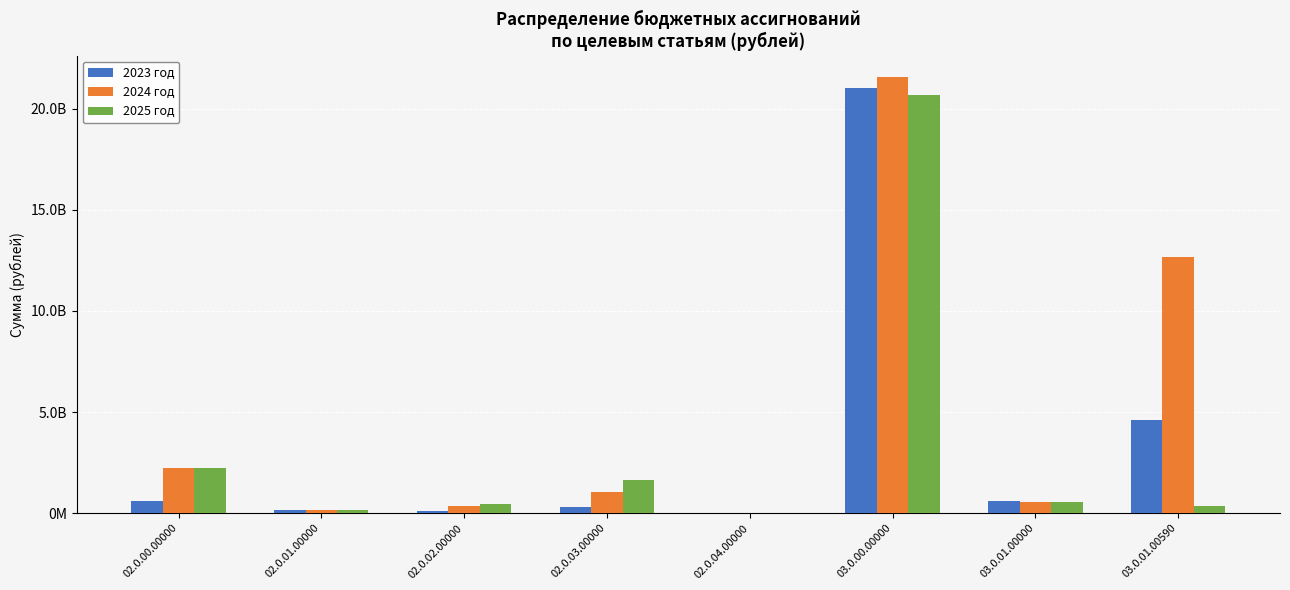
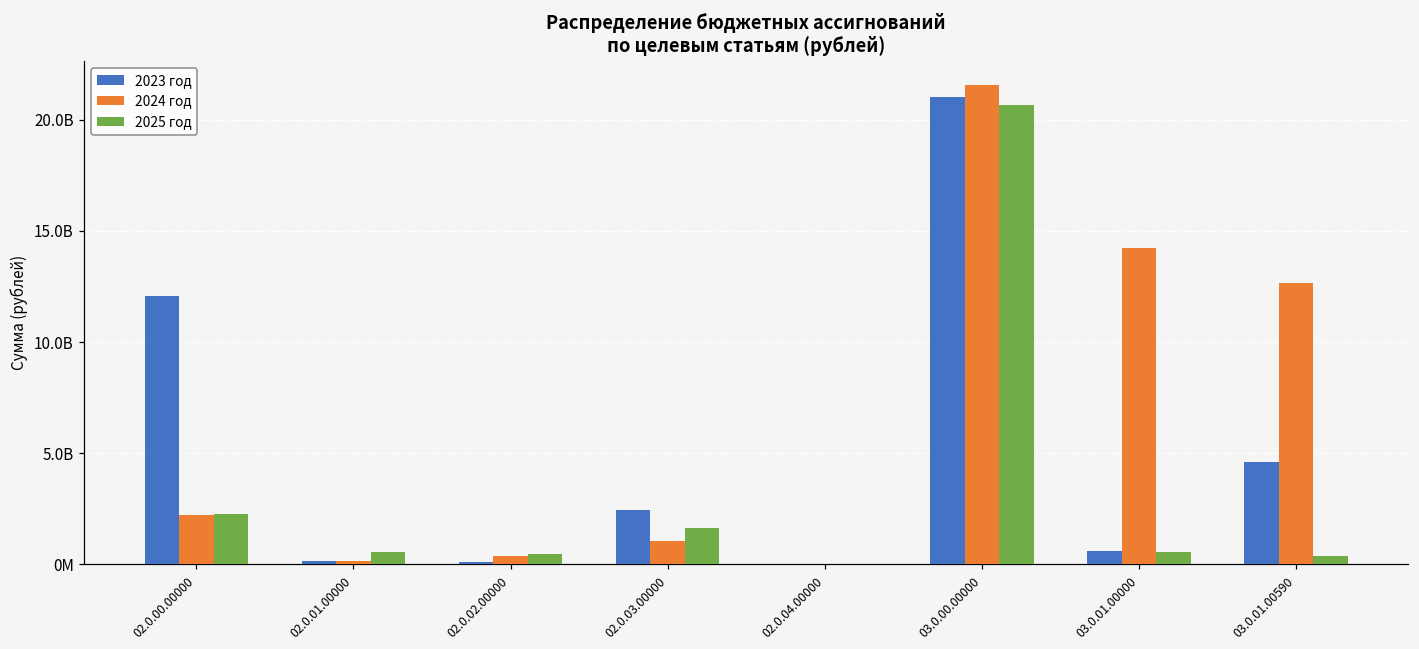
  {
    "2023 год": {
-     "02.0.00.00000": 600000000,
+     "02.0.00.00000": 12100000000,
      "02.0.01.00000": 200000000,
-     "02.0.03.00000": 300000000,
+     "02.0.03.00000": 2400000000,
      "03.0.00.00000": 21000000000,
      "03.0.01.00000": 600000000,
      "03.0.01.00590": 4600000000
    },
    "2024 год": {
      "02.0.00.00000": 2200000000,
      "02.0.01.00000": 200000000,
      "02.0.02.00000": 400000000,
      "02.0.03.00000": 1000000000,
      "03.0.00.00000": 21600000000,
-     "03.0.01.00000": 600000000,
+     "03.0.01.00000": 14200000000,
      "03.0.01.00590": 12700000000
    },
    "2025 год": {
      "02.0.00.00000": 2300000000,
-     "02.0.01.00000": 200000000,
+     "02.0.01.00000": 600000000,
      "02.0.02.00000": 400000000,
      "02.0.03.00000": 1600000000,
      "03.0.00.00000": 20700000000,
      "03.0.01.00000": 600000000,
      "03.0.01.00590": 400000000
    }
  }
